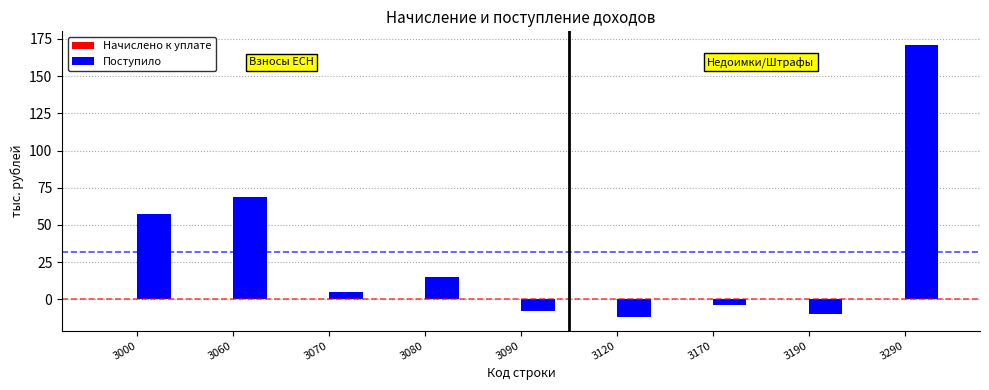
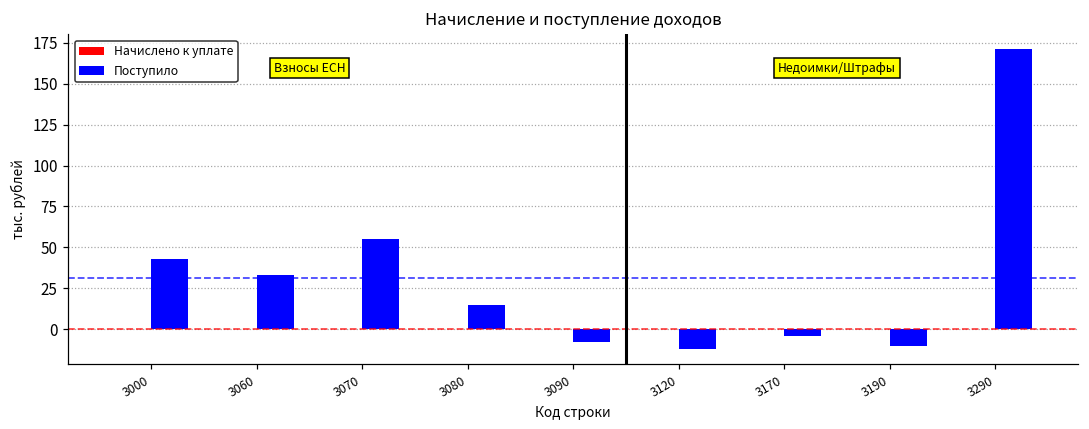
  {
    "Начислено к уплате": {
      "3000": 0,
      "3060": 0,
      "3070": 0,
      "3080": 0,
      "3090": 0,
      "3120": 0,
      "3170": 0,
      "3190": 0,
      "3290": 0
    },
    "Поступило": {
-     "3000": 57,
-     "3060": 69,
-     "3070": 5,
+     "3000": 43,
+     "3060": 33,
+     "3070": 55,
      "3080": 15,
      "3090": -8,
      "3120": -12,
      "3170": -4,
      "3190": -10,
      "3290": 171
    }
  }
